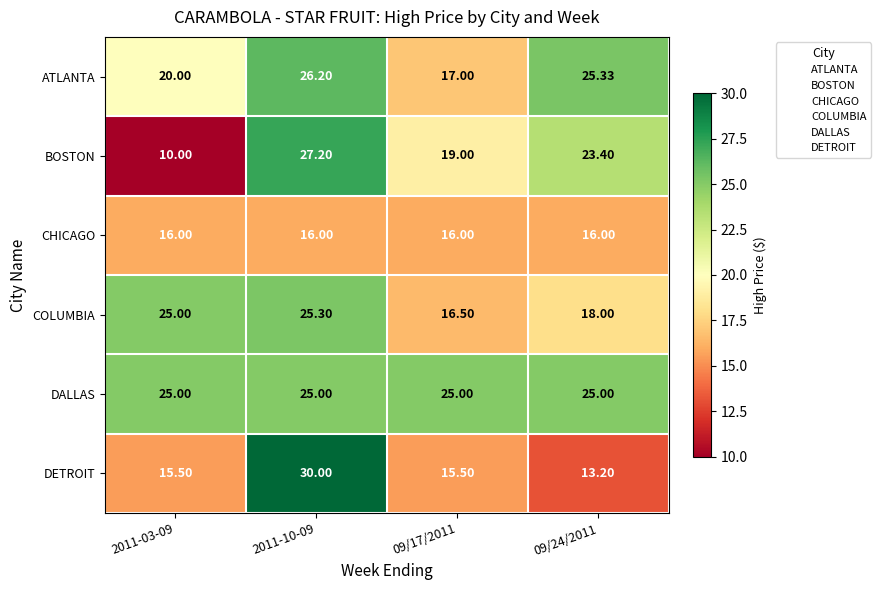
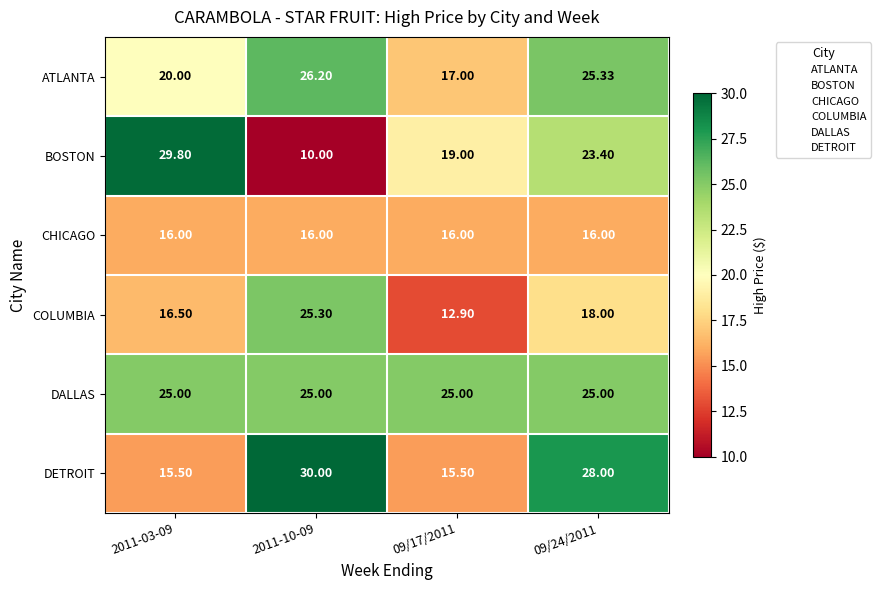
  {
    "ATLANTA": {
      "2011-03-09": 20.00,
      "2011-10-09": 26.20,
      "09/17/2011": 17.00,
      "09/24/2011": 25.33
    },
    "BOSTON": {
-     "2011-03-09": 10.00,
-     "2011-10-09": 27.20,
+     "2011-03-09": 29.80,
+     "2011-10-09": 10.00,
      "09/17/2011": 19.00,
      "09/24/2011": 23.40
    },
    "CHICAGO": {
      "2011-03-09": 16.00,
      "2011-10-09": 16.00,
      "09/17/2011": 16.00,
      "09/24/2011": 16.00
    },
    "COLUMBIA": {
-     "2011-03-09": 25.00,
+     "2011-03-09": 16.50,
      "2011-10-09": 25.30,
-     "09/17/2011": 16.50,
+     "09/17/2011": 12.90,
      "09/24/2011": 18.00
    },
    "DALLAS": {
      "2011-03-09": 25.00,
      "2011-10-09": 25.00,
      "09/17/2011": 25.00,
      "09/24/2011": 25.00
    },
    "DETROIT": {
      "2011-03-09": 15.50,
      "2011-10-09": 30.00,
      "09/17/2011": 15.50,
-     "09/24/2011": 13.20
+     "09/24/2011": 28.00
    }
  }
